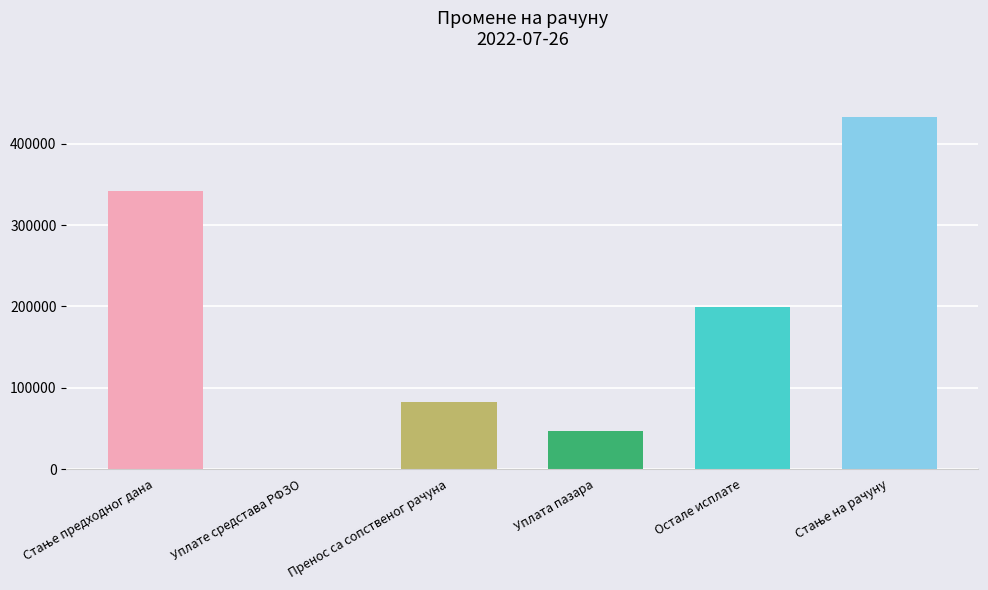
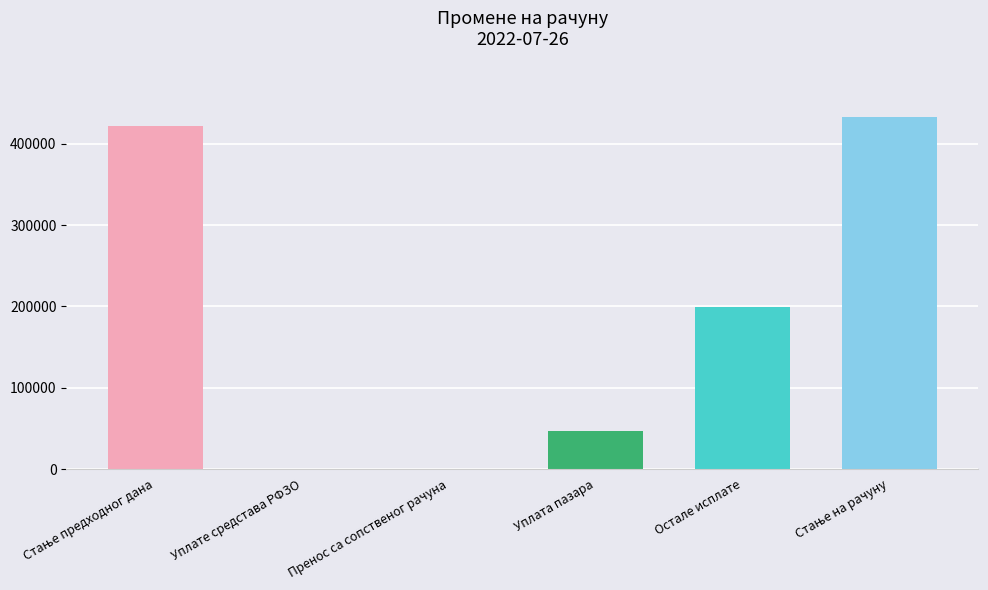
  {
-   "Стање предходног дана": 340000,
+   "Стање предходног дана": 420000,
    "Уплате средстава РФЗО": 0,
-   "Пренос са сопственог рачуна": 80000,
+   "Пренос са сопственог рачуна": 0,
    "Уплата пазара": 50000,
    "Остале исплате": 200000,
    "Стање на рачуну": 430000
  }
